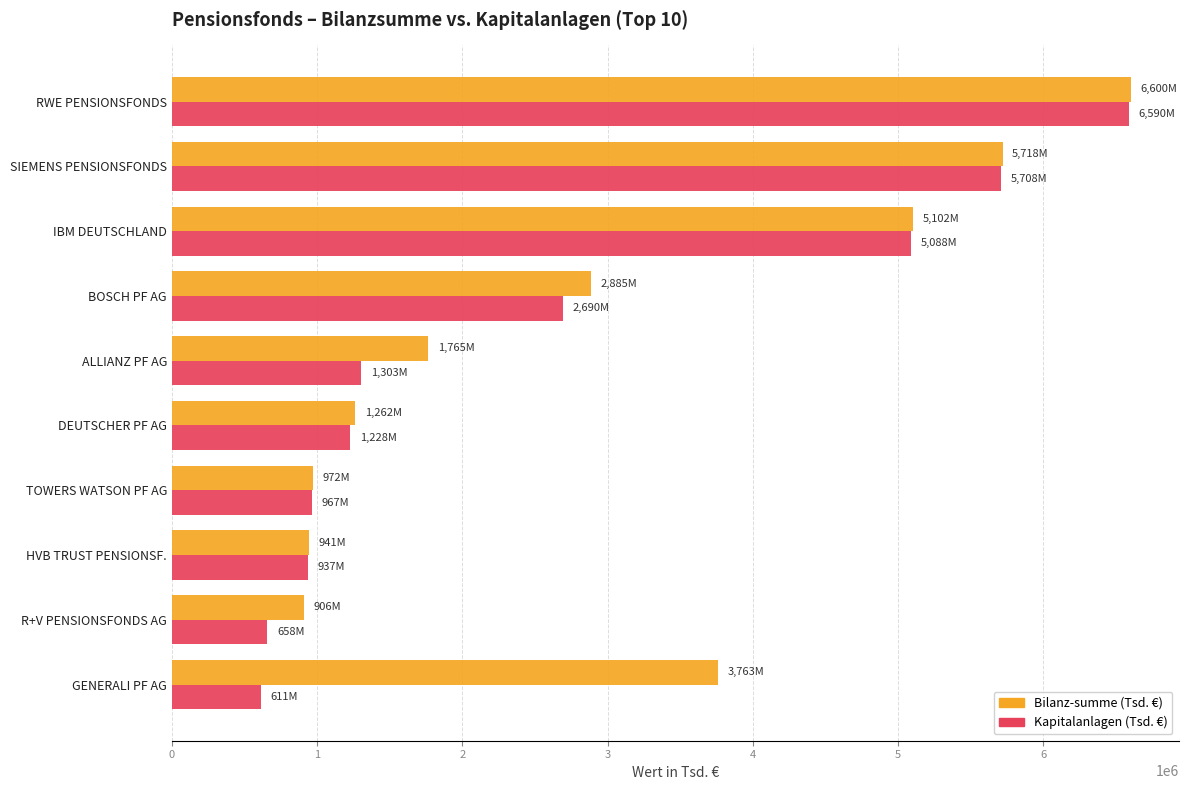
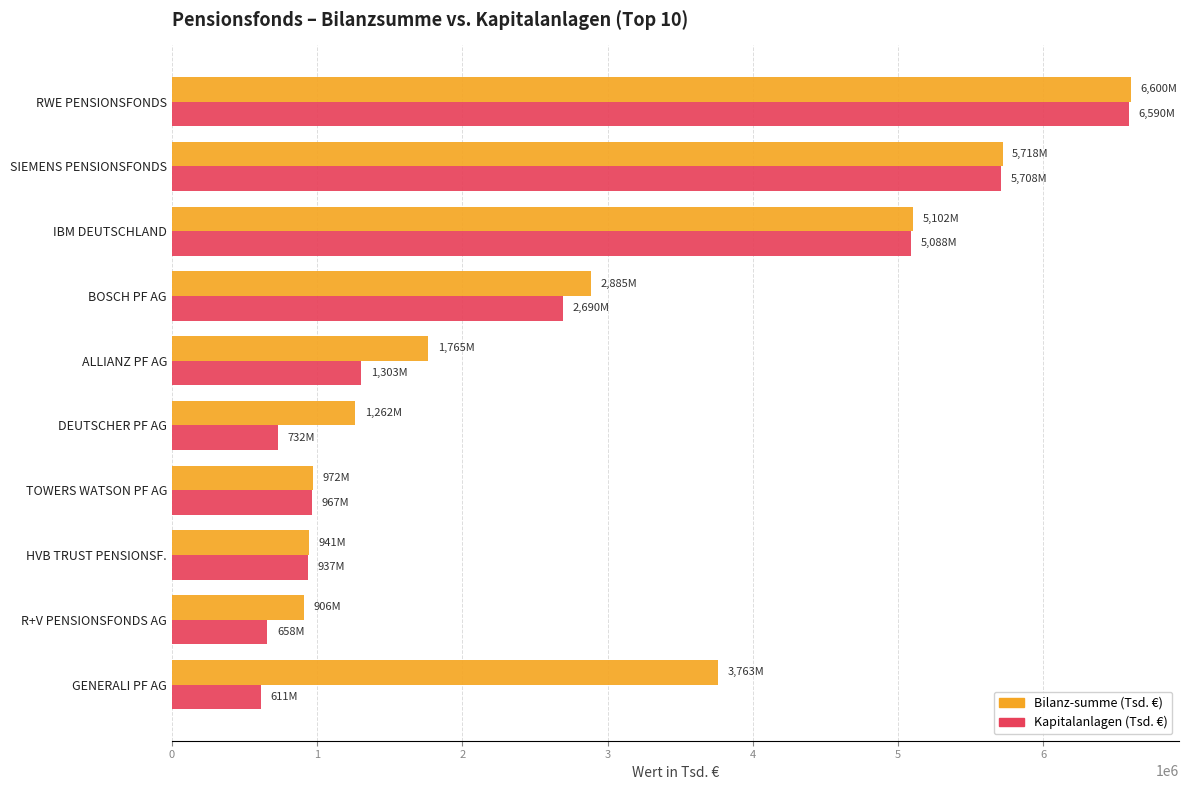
  {
    "Bilanz-summe (Tsd. €)": {
      "RWE PENSIONSFONDS": "6,600M",
      "SIEMENS PENSIONSFONDS": "5,718M",
      "IBM DEUTSCHLAND": "5,102M",
      "BOSCH PF AG": "2,885M",
      "ALLIANZ PF AG": "1,765M",
      "DEUTSCHER PF AG": "1,262M",
      "TOWERS WATSON PF AG": "972M",
      "HVB TRUST PENSIONSF.": "941M",
      "R+V PENSIONSFONDS AG": "906M",
      "GENERALI PF AG": "3,763M"
    },
    "Kapitalanlagen (Tsd. €)": {
      "RWE PENSIONSFONDS": "6,590M",
      "SIEMENS PENSIONSFONDS": "5,708M",
      "IBM DEUTSCHLAND": "5,088M",
      "BOSCH PF AG": "2,690M",
      "ALLIANZ PF AG": "1,303M",
-     "DEUTSCHER PF AG": "1,228M",
+     "DEUTSCHER PF AG": "732M",
      "TOWERS WATSON PF AG": "967M",
      "HVB TRUST PENSIONSF.": "937M",
      "R+V PENSIONSFONDS AG": "658M",
      "GENERALI PF AG": "611M"
    }
  }
